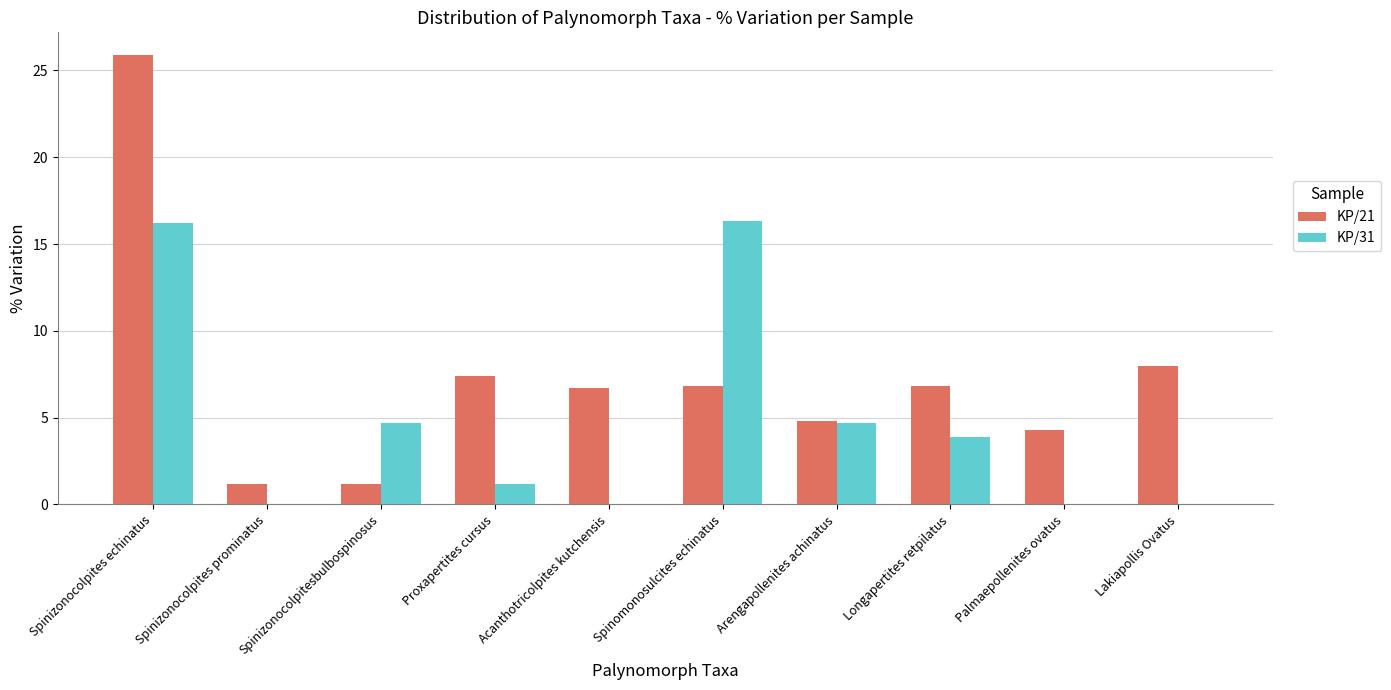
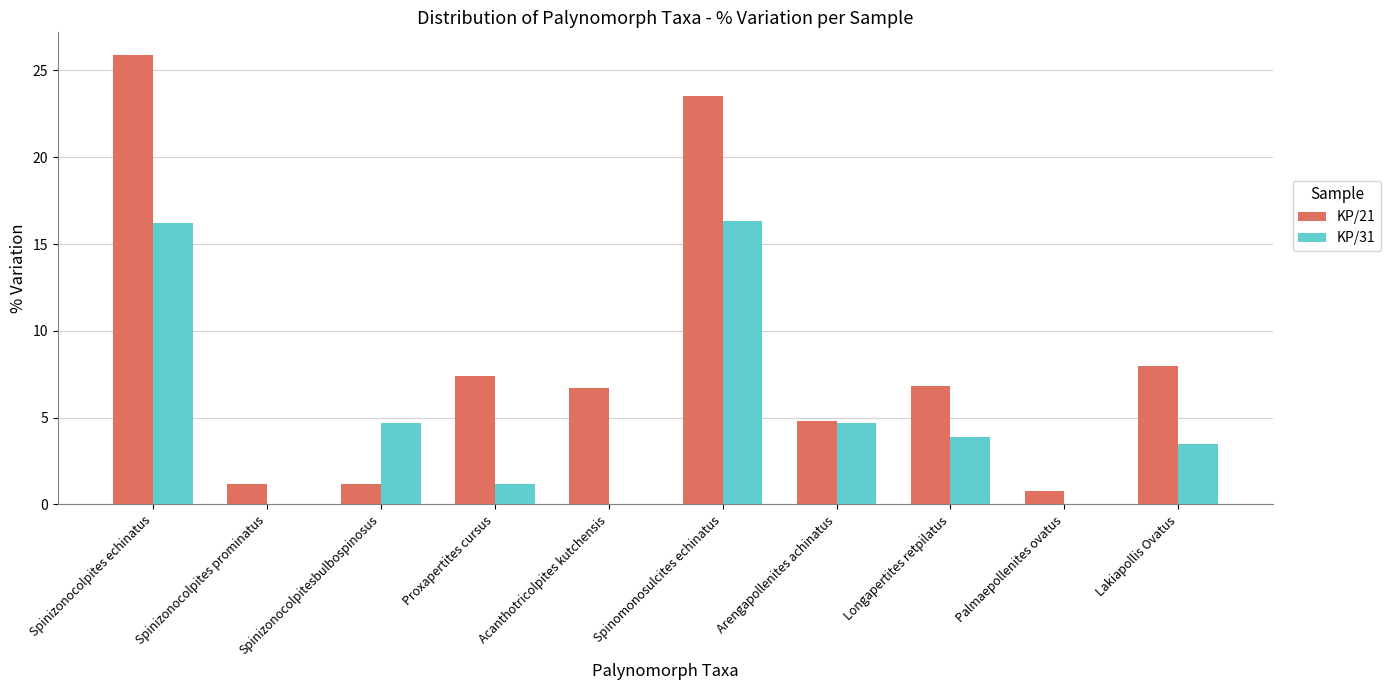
  {
    "KP/21": {
      "Spinizonocolpites echinatus": 25.9,
      "Spinizonocolpites prominatus": 1.2,
      "Spinizonocolpitesbulbospinosus": 1.2,
      "Proxapertites cursus": 7.4,
      "Acanthotricolpites kutchensis": 6.7,
-     "Spinomonosulcites echinatus": 6.8,
+     "Spinomonosulcites echinatus": 23.5,
      "Arengapollenites achinatus": 4.8,
      "Longapertites retpilatus": 6.8,
-     "Palmaepollenites ovatus": 4.3,
+     "Palmaepollenites ovatus": 0.8,
      "Lakiapollis Ovatus": 8.0
    },
    "KP/31": {
      "Spinizonocolpites echinatus": 16.2,
      "Spinizonocolpites prominatus": 0.0,
      "Spinizonocolpitesbulbospinosus": 4.7,
      "Proxapertites cursus": 1.2,
      "Acanthotricolpites kutchensis": 0.0,
      "Spinomonosulcites echinatus": 16.3,
      "Arengapollenites achinatus": 4.7,
      "Longapertites retpilatus": 3.9,
      "Palmaepollenites ovatus": 0.0,
-     "Lakiapollis Ovatus": 0.0
+     "Lakiapollis Ovatus": 3.5
    }
  }
